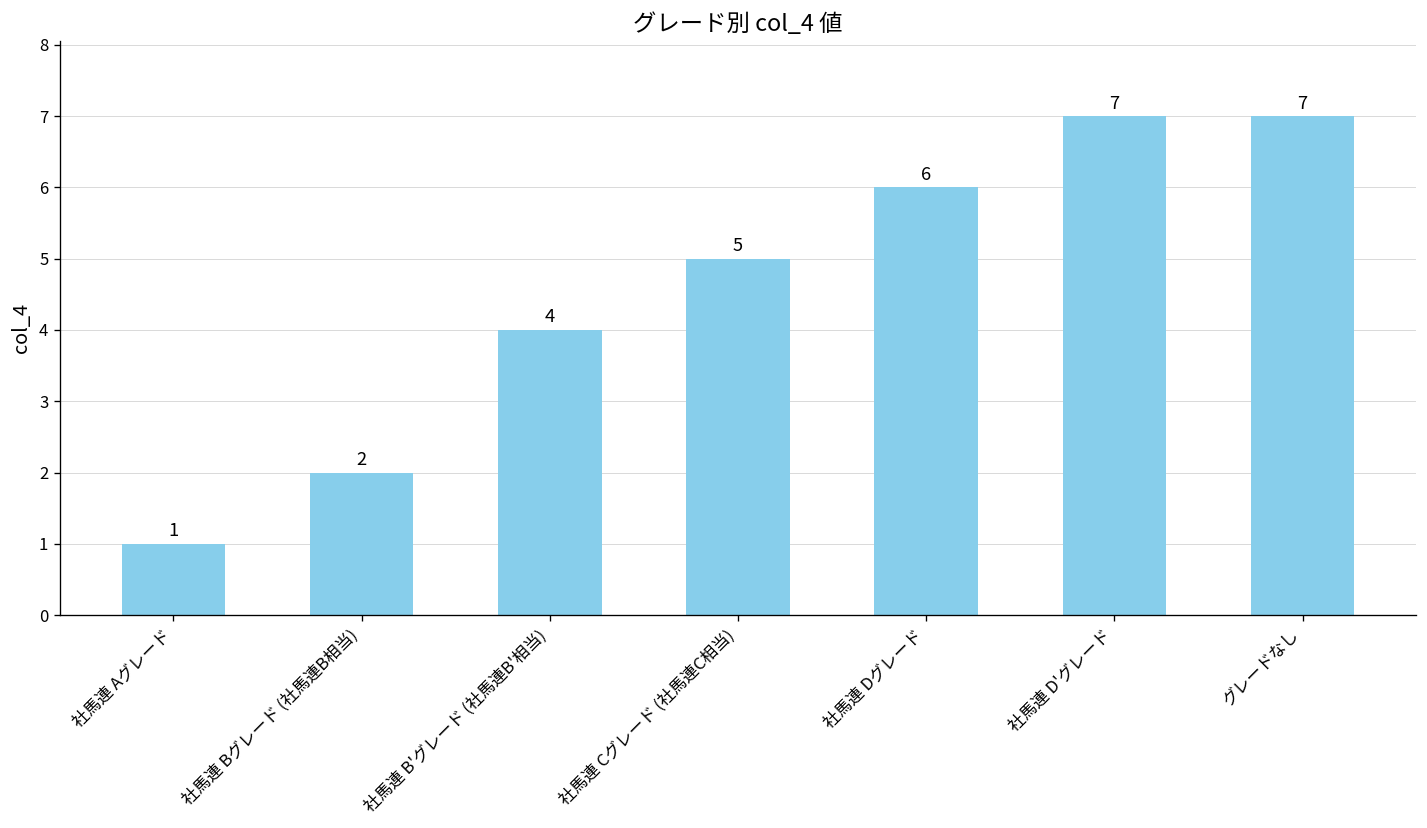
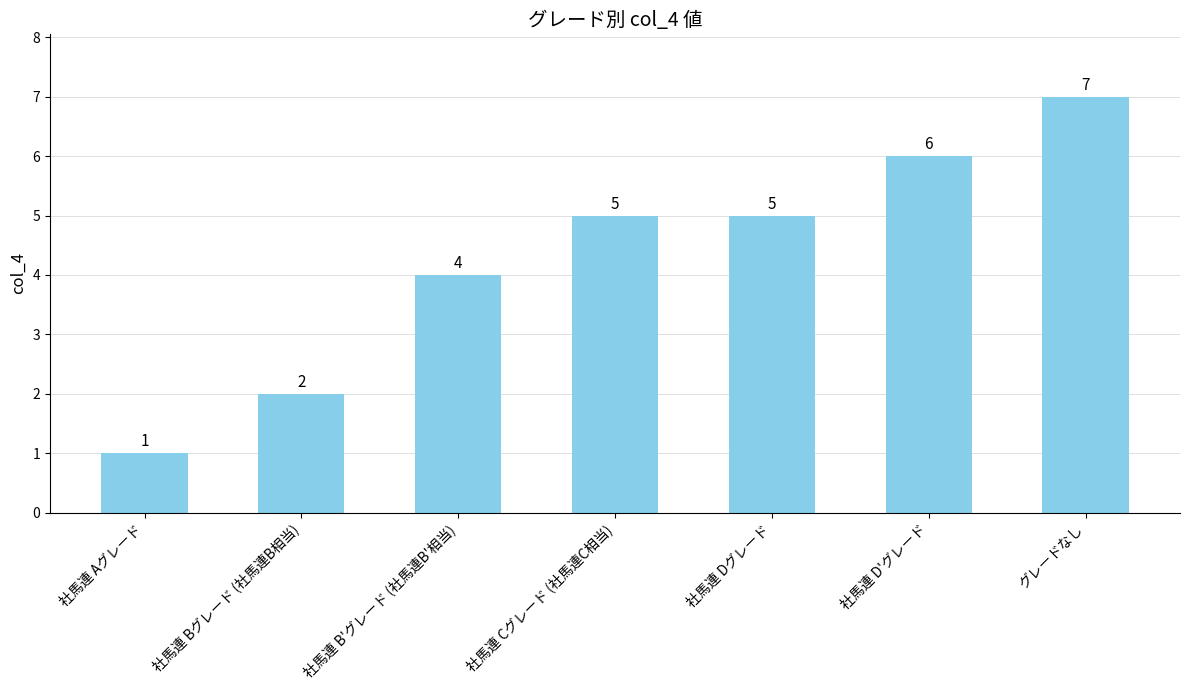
  {
    "社馬連 Aグレード": 1,
    "社馬連 Bグレード (社馬連B相当)": 2,
    "社馬連 B'グレード (社馬連B'相当)": 4,
    "社馬連 Cグレード (社馬連C相当)": 5,
-   "社馬連 Dグレード": 6,
-   "社馬連 D'グレード": 7,
+   "社馬連 Dグレード": 5,
+   "社馬連 D'グレード": 6,
    "グレードなし": 7
  }
